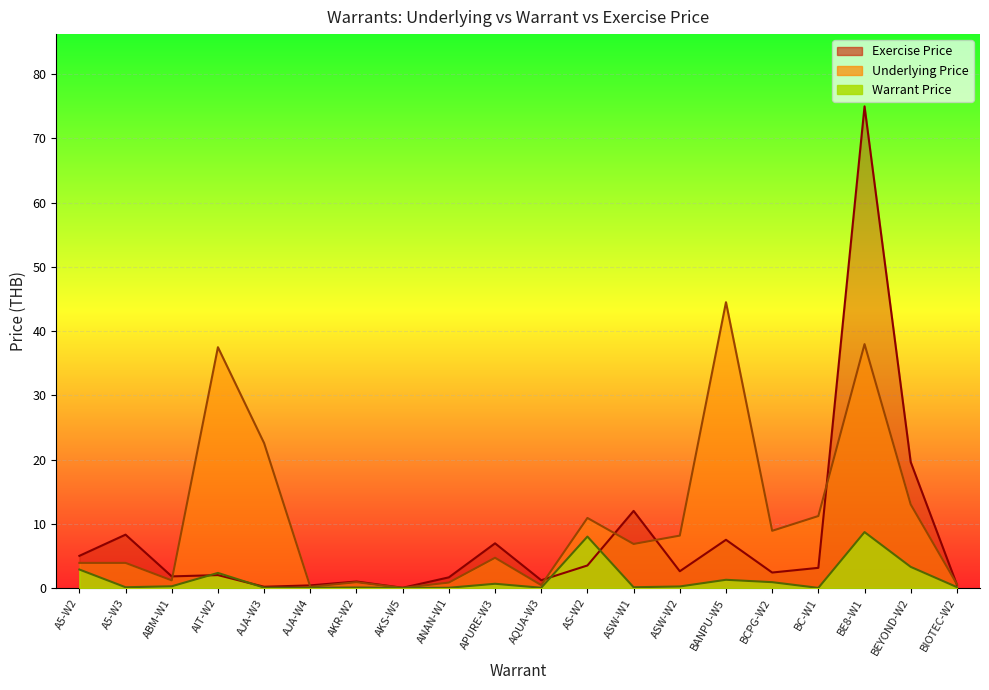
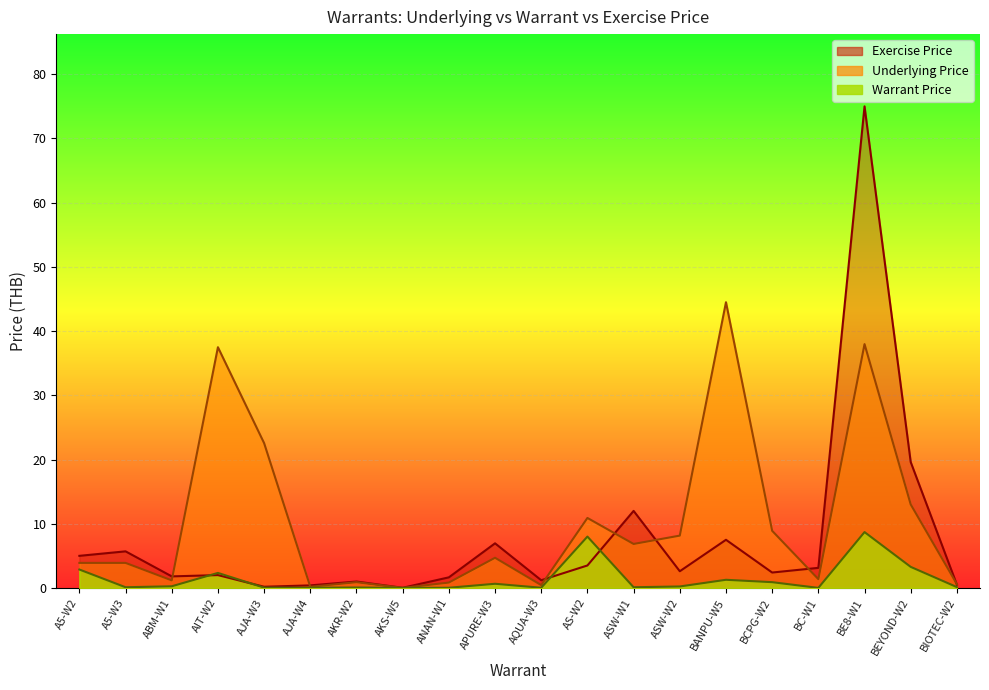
  {
    "Exercise Price": {
      "A5-W2": 5,
-     "A5-W3": 8,
+     "A5-W3": 6,
      "ABM-W1": 2,
      "ANAN-W1": 2,
      "APURE-W3": 7,
      "AQUA-W3": 1,
      "AS-W2": 4,
      "ASW-W1": 12,
      "ASW-W2": 3,
      "BANPU-W5": 8,
      "BCPG-W2": 2,
      "BC-W1": 3,
      "BE8-W1": 75,
      "BEYOND-W2": 20
    },
    "Underlying Price": {
      "A5-W2": 4,
      "A5-W3": 4,
      "ABM-W1": 1,
      "AIT-W2": 37,
      "AJA-W3": 23,
      "ANAN-W1": 1,
      "APURE-W3": 5,
      "AQUA-W3": 0,
      "AS-W2": 11,
      "ASW-W1": 7,
      "ASW-W2": 8,
      "BANPU-W5": 45,
      "BCPG-W2": 9,
-     "BC-W1": 11,
+     "BC-W1": 1,
      "BE8-W1": 38,
      "BEYOND-W2": 13
    },
    "Warrant Price": {
      "A5-W2": 3,
      "A5-W3": 0,
      "ABM-W1": 0,
      "AKR-W2": 0,
      "ANAN-W1": 0,
      "APURE-W3": 1,
      "AQUA-W3": 0,
      "AS-W2": 8,
      "ASW-W1": 0,
      "ASW-W2": 0,
      "BANPU-W5": 1,
      "BCPG-W2": 1,
      "BC-W1": 0,
      "BE8-W1": 9,
      "BEYOND-W2": 3
    }
  }
